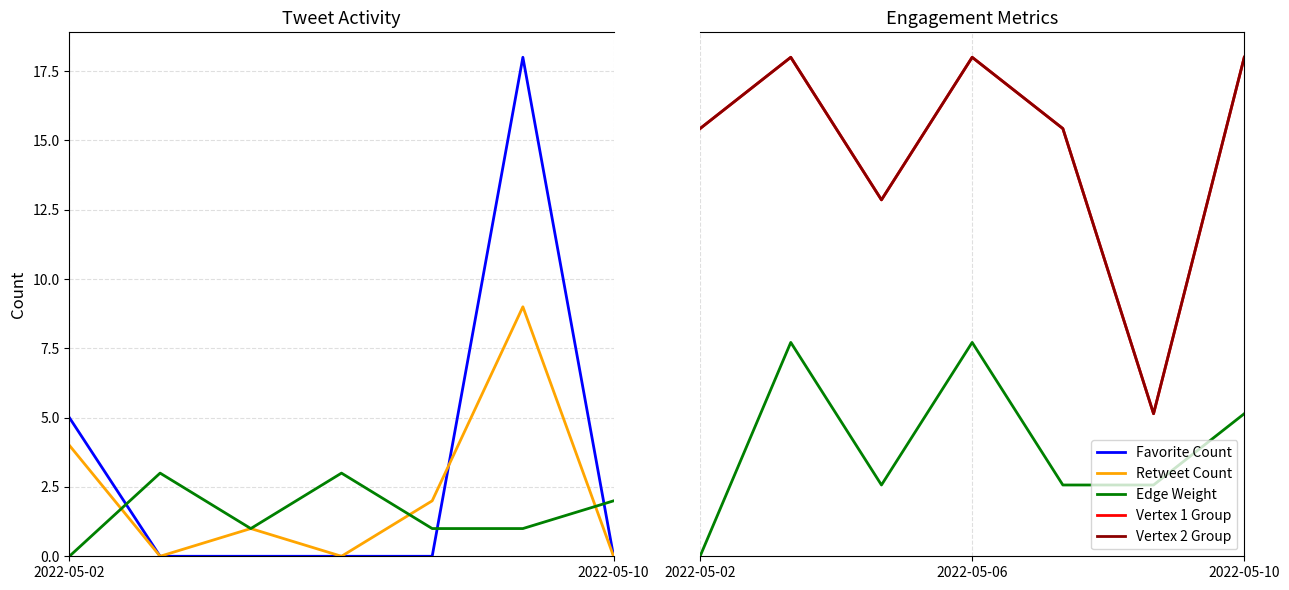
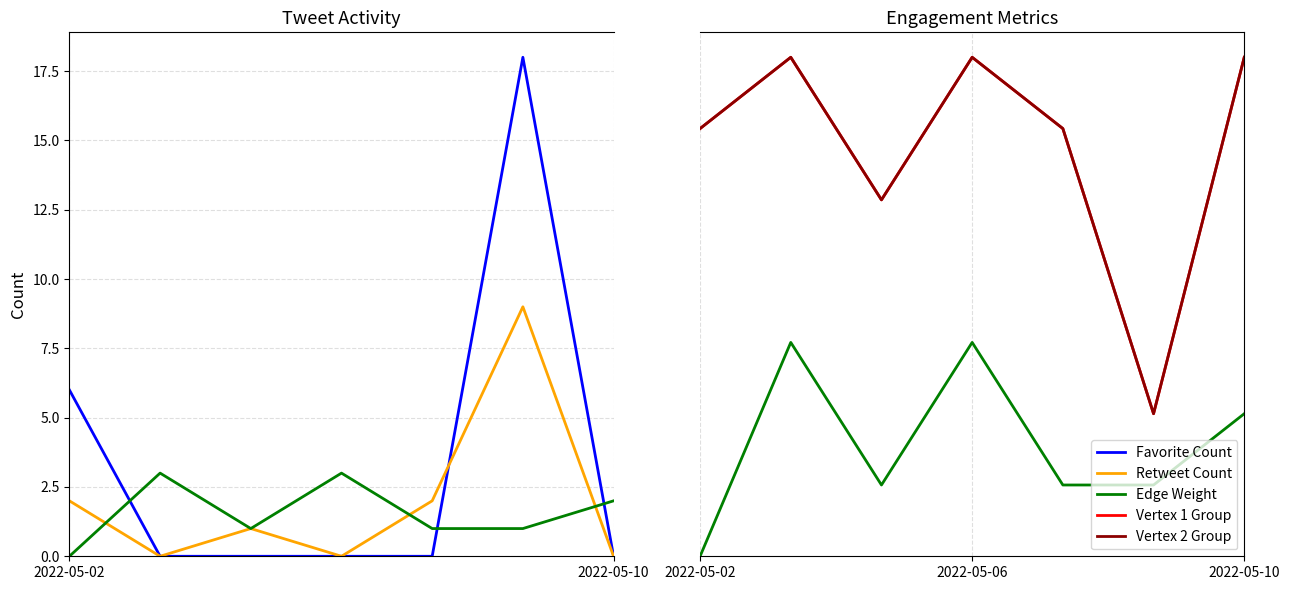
  {
    "Tweet Activity": {
      "Favorite Count": {
-       "2022-05-02": 5
+       "2022-05-02": 6
      },
      "Retweet Count": {
-       "2022-05-02": 4
+       "2022-05-02": 2
      },
      "Edge Weight": {
        "2022-05-02": 0,
        "2022-05-10": 2
      }
    }
  }
